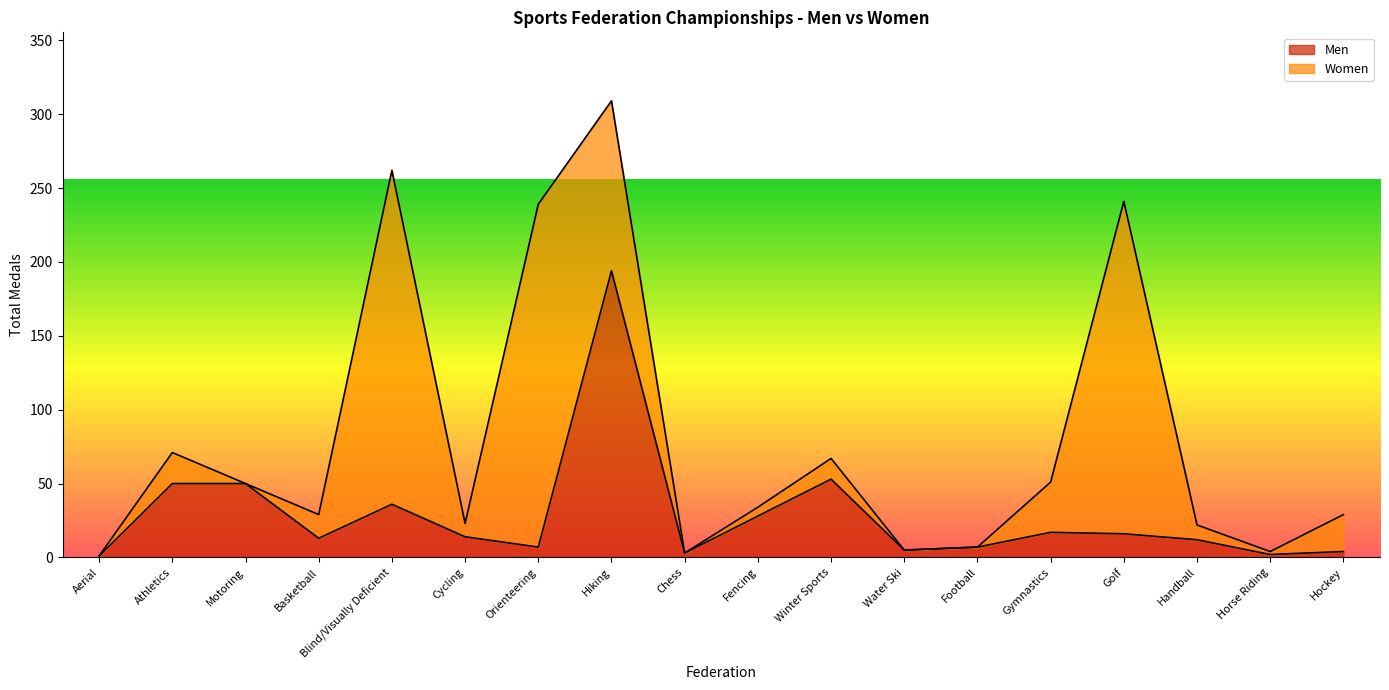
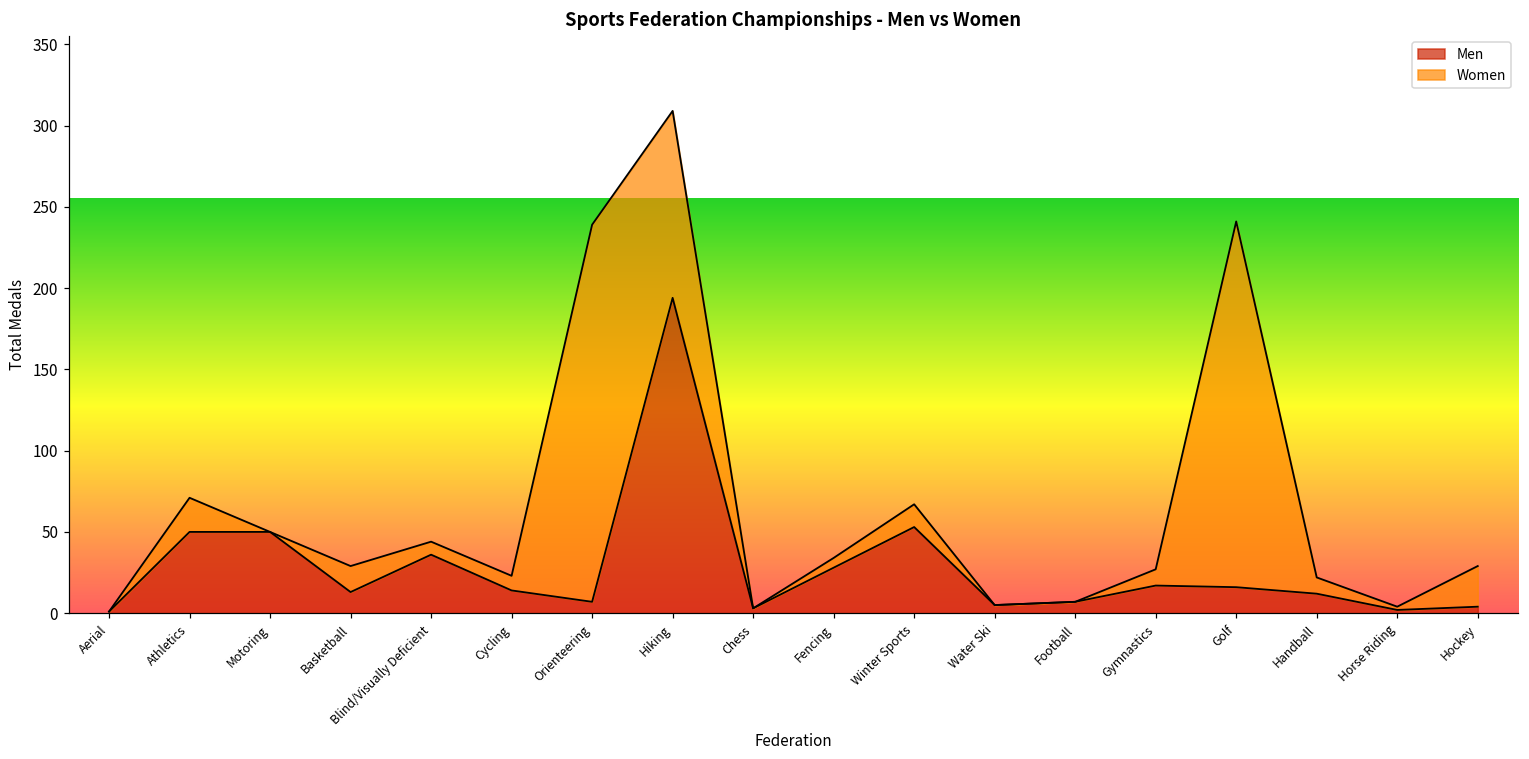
  {
    "Men": {
      "Athletics": 50,
      "Basketball": 13,
      "Blind/Visually Deficient": 36,
      "Cycling": 14,
      "Orienteering": 7,
      "Hiking": 194,
      "Fencing": 28,
      "Winter Sports": 53,
      "Gymnastics": 17,
      "Golf": 16,
      "Handball": 12,
      "Horse Riding": 2,
      "Hockey": 4
    },
    "Women": {
      "Athletics": 21,
      "Basketball": 16,
-     "Blind/Visually Deficient": 226,
+     "Blind/Visually Deficient": 8,
      "Cycling": 9,
      "Orienteering": 232,
      "Hiking": 115,
      "Fencing": 6,
      "Winter Sports": 14,
-     "Gymnastics": 34,
+     "Gymnastics": 10,
      "Golf": 225,
      "Handball": 10,
      "Horse Riding": 2,
      "Hockey": 25
    }
  }
